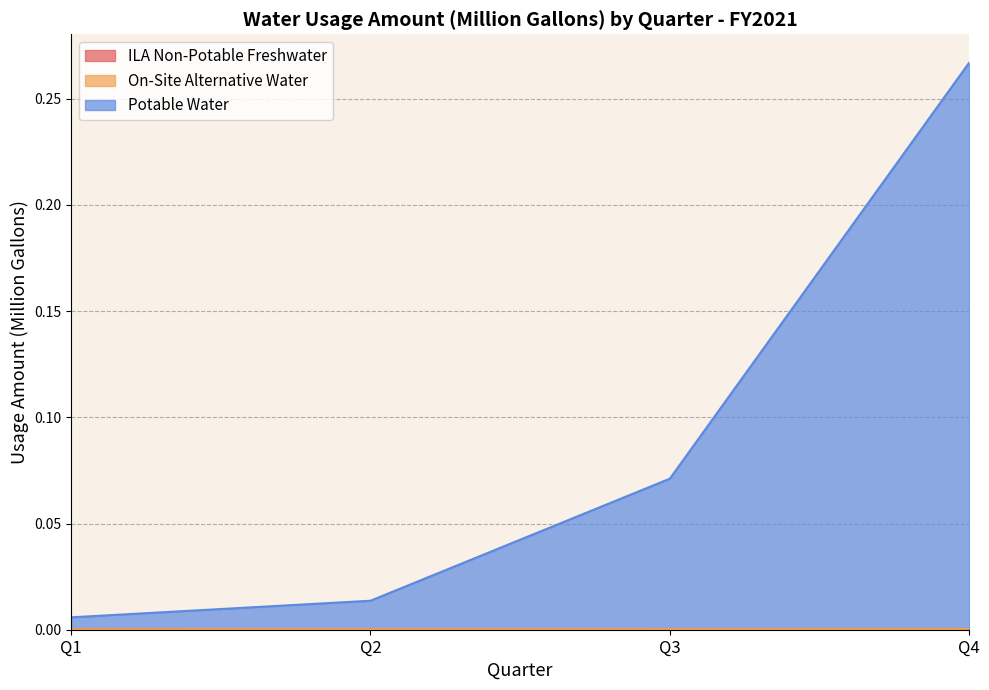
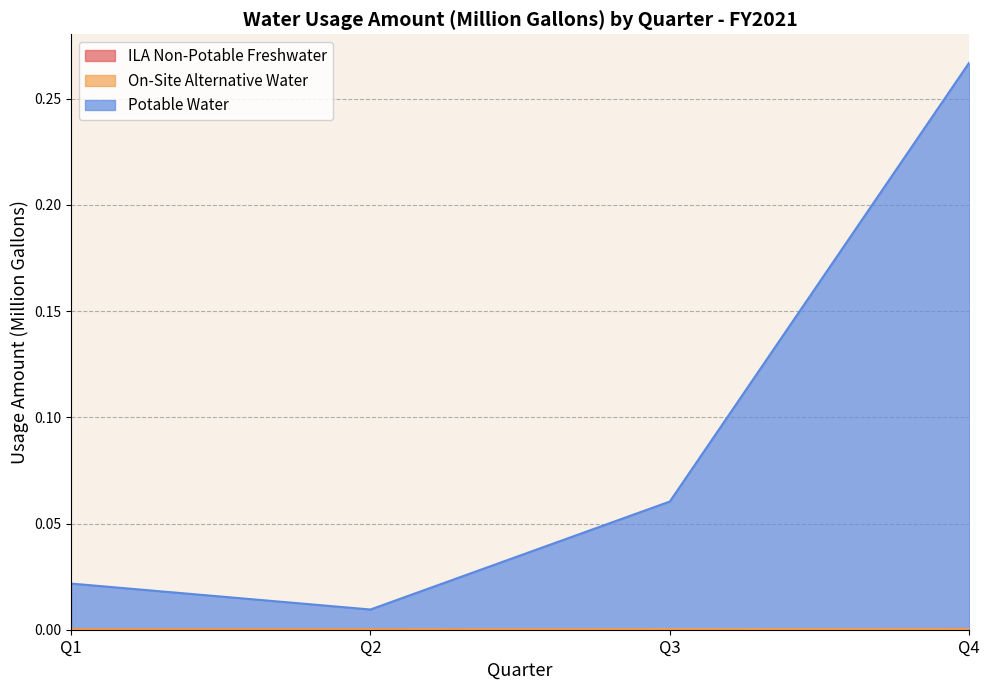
  {
    "On-Site Alternative Water": {
      "Q1": 0.000,
      "Q2": 0.000,
      "Q3": 0.000,
      "Q4": 0.000
    },
    "Potable Water": {
-     "Q1": 0.006,
-     "Q2": 0.013,
-     "Q3": 0.071,
+     "Q1": 0.021,
+     "Q2": 0.009,
+     "Q3": 0.060,
      "Q4": 0.267
    }
  }
